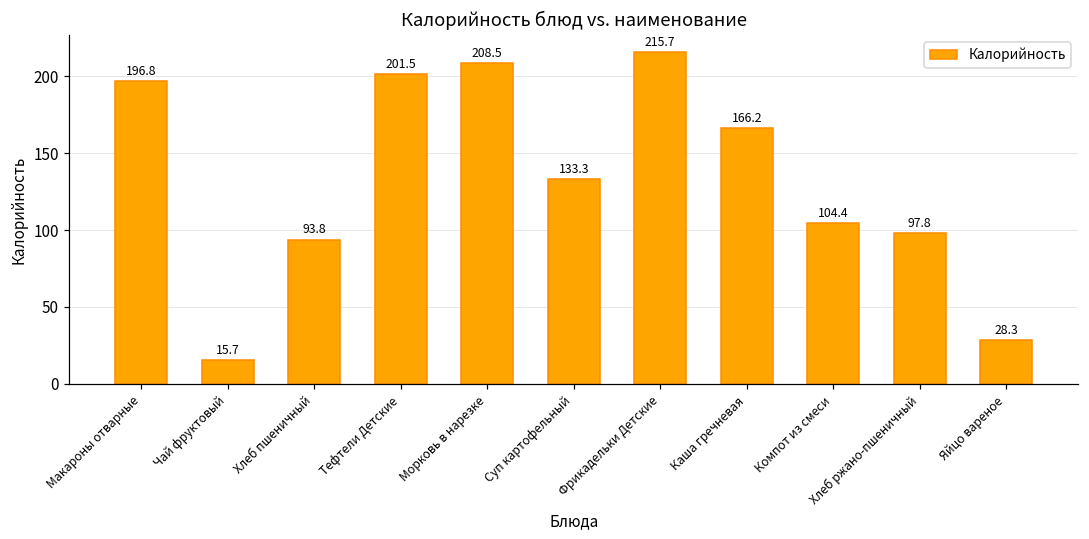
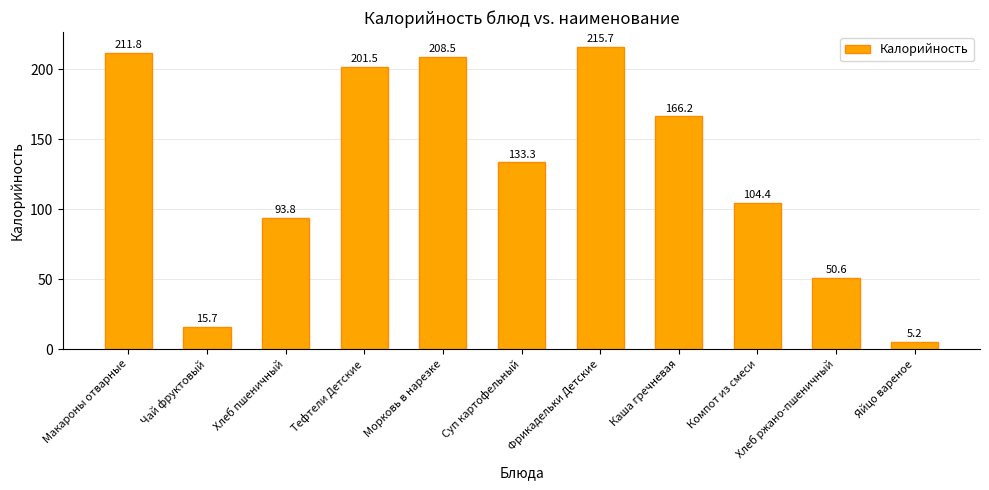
  {
-   "Макароны отварные": 196.8,
+   "Макароны отварные": 211.8,
    "Чай фруктовый": 15.7,
    "Хлеб пшеничный": 93.8,
    "Тефтели Детские": 201.5,
    "Морковь в нарезке": 208.5,
    "Суп картофельный": 133.3,
    "Фрикадельки Детские": 215.7,
    "Каша гречневая": 166.2,
    "Компот из смеси": 104.4,
-   "Хлеб ржано-пшеничный": 97.8,
-   "Яйцо вареное": 28.3
+   "Хлеб ржано-пшеничный": 50.6,
+   "Яйцо вареное": 5.2
  }
